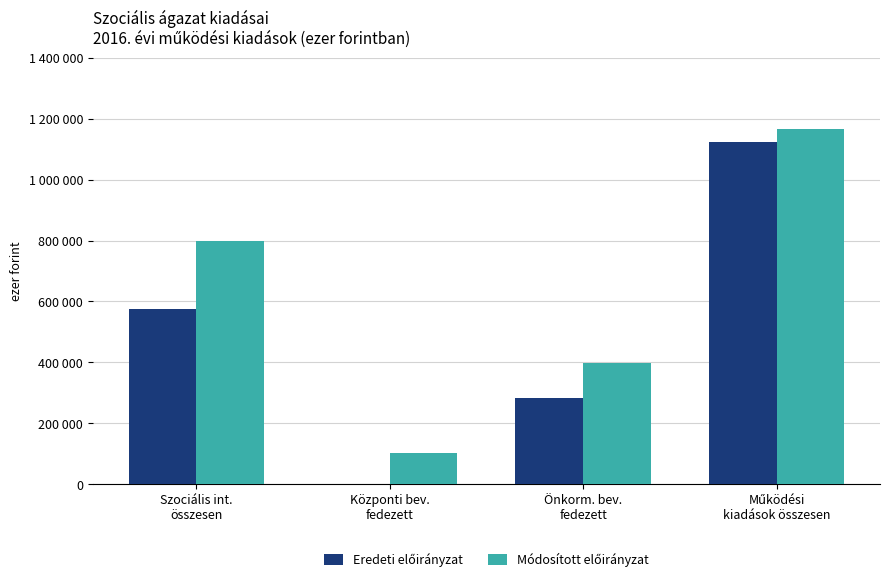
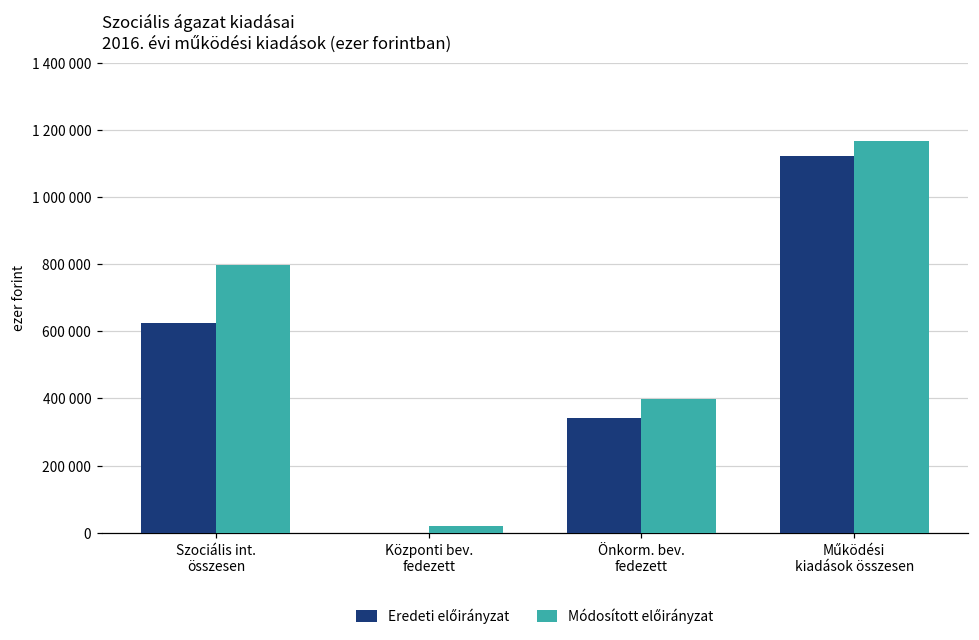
  {
    "Eredeti előirányzat": {
-     "Szociális int. összesen": 580000,
+     "Szociális int. összesen": 620000,
      "Központi bev. fedezett": 0,
-     "Önkorm. bev. fedezett": 280000,
+     "Önkorm. bev. fedezett": 340000,
      "Működési kiadások összesen": 1120000
    },
    "Módosított előirányzat": {
      "Szociális int. összesen": 800000,
-     "Központi bev. fedezett": 100000,
+     "Központi bev. fedezett": 20000,
      "Önkorm. bev. fedezett": 400000,
      "Működési kiadások összesen": 1170000
    }
  }
